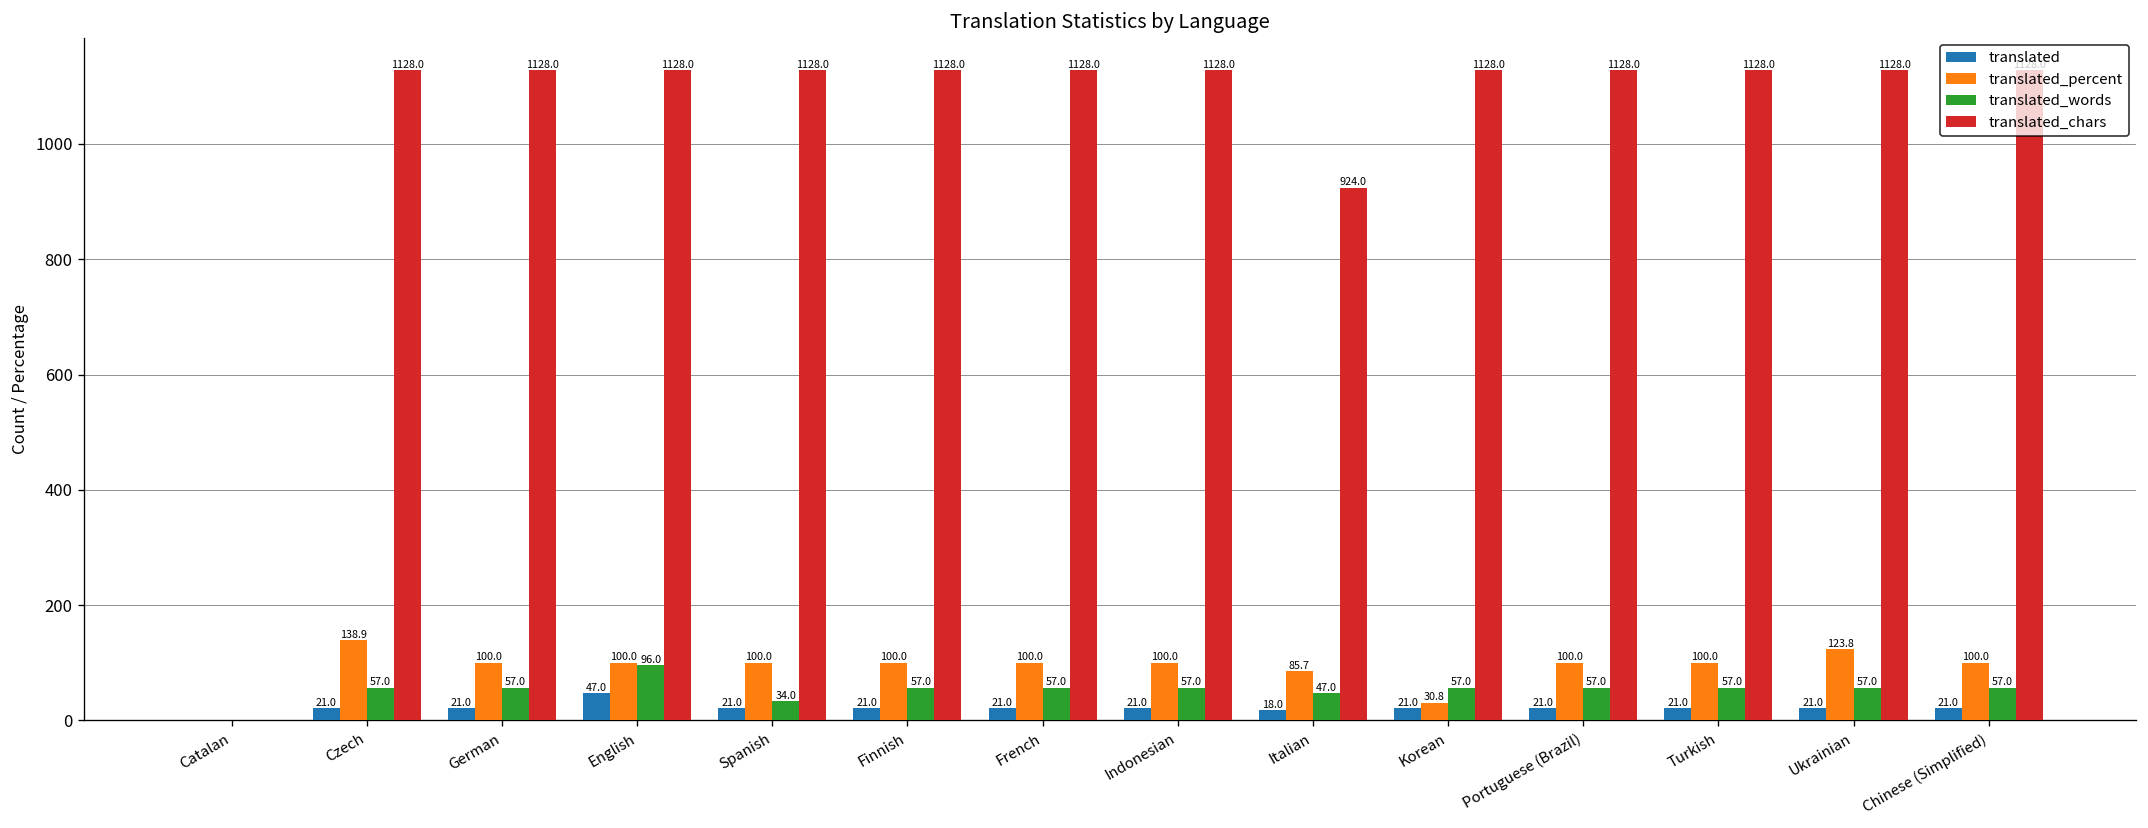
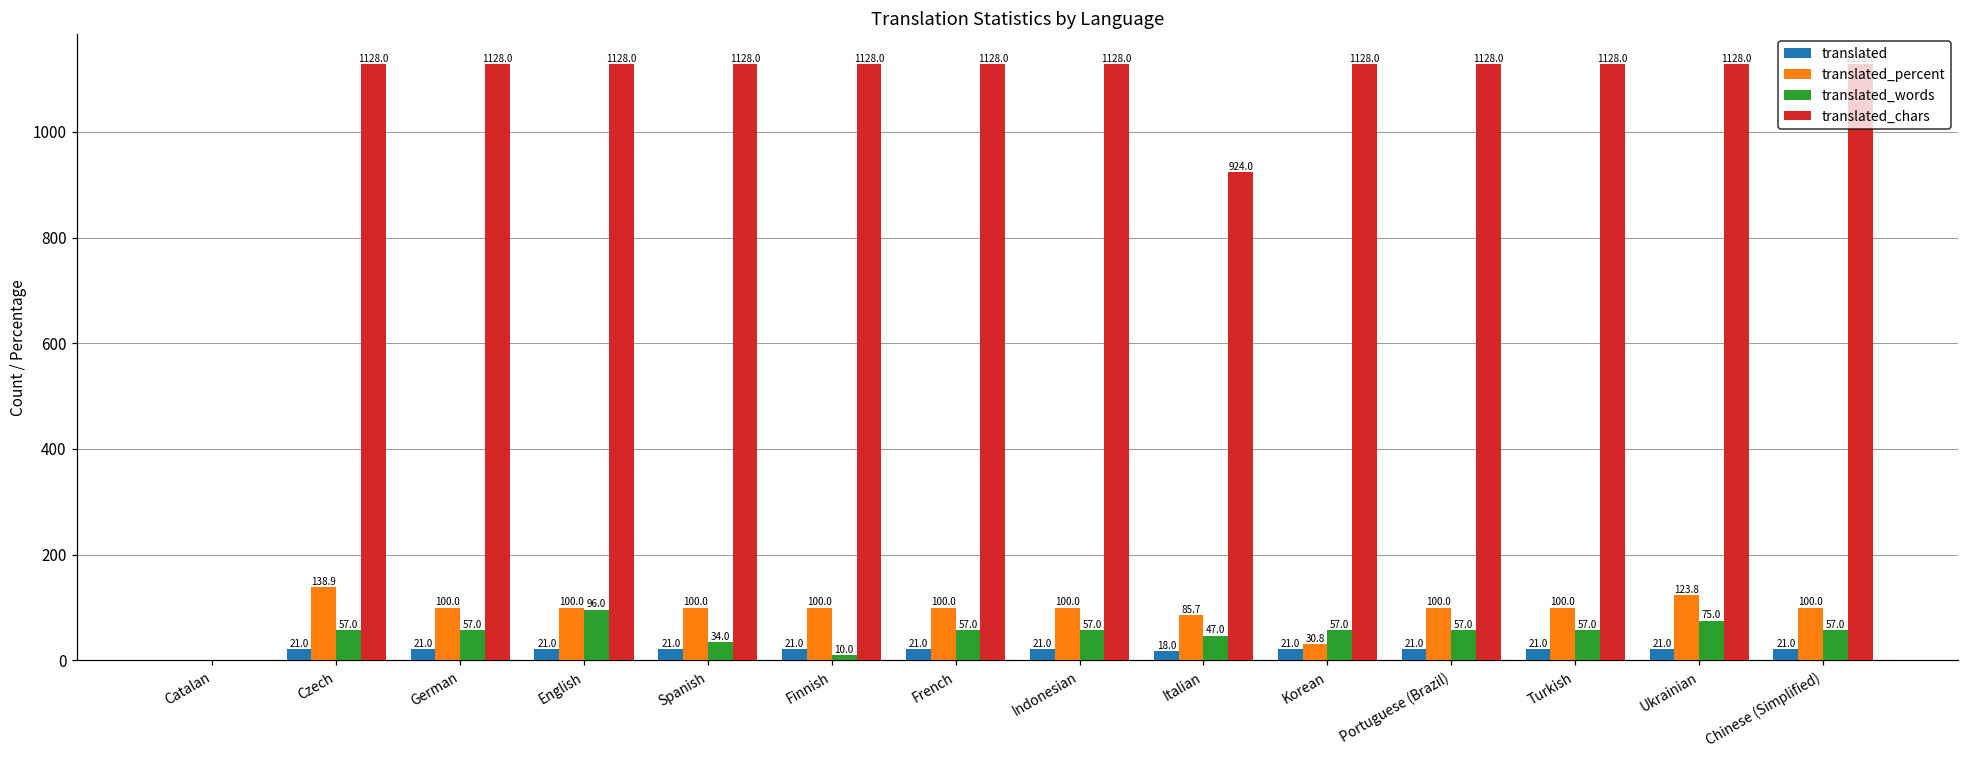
  {
    "translated": {
      "Czech": 21.0,
      "German": 21.0,
-     "English": 47.0,
+     "English": 21.0,
      "Spanish": 21.0,
      "Finnish": 21.0,
      "French": 21.0,
      "Indonesian": 21.0,
      "Italian": 18.0,
      "Korean": 21.0,
      "Portuguese (Brazil)": 21.0,
      "Turkish": 21.0,
      "Ukrainian": 21.0,
      "Chinese (Simplified)": 21.0
    },
    "translated_percent": {
      "Czech": 138.9,
      "German": 100.0,
      "English": 100.0,
      "Spanish": 100.0,
      "Finnish": 100.0,
      "French": 100.0,
      "Indonesian": 100.0,
      "Italian": 85.7,
      "Korean": 30.8,
      "Portuguese (Brazil)": 100.0,
      "Turkish": 100.0,
      "Ukrainian": 123.8,
      "Chinese (Simplified)": 100.0
    },
    "translated_words": {
      "Czech": 57.0,
      "German": 57.0,
      "English": 96.0,
      "Spanish": 34.0,
-     "Finnish": 57.0,
+     "Finnish": 10.0,
      "French": 57.0,
      "Indonesian": 57.0,
      "Italian": 47.0,
      "Korean": 57.0,
      "Portuguese (Brazil)": 57.0,
      "Turkish": 57.0,
-     "Ukrainian": 57.0,
+     "Ukrainian": 75.0,
      "Chinese (Simplified)": 57.0
    },
    "translated_chars": {
      "Czech": 1128.0,
      "German": 1128.0,
      "English": 1128.0,
      "Spanish": 1128.0,
      "Finnish": 1128.0,
      "French": 1128.0,
      "Indonesian": 1128.0,
      "Italian": 924.0,
      "Korean": 1128.0,
      "Portuguese (Brazil)": 1128.0,
      "Turkish": 1128.0,
      "Ukrainian": 1128.0
    }
  }
